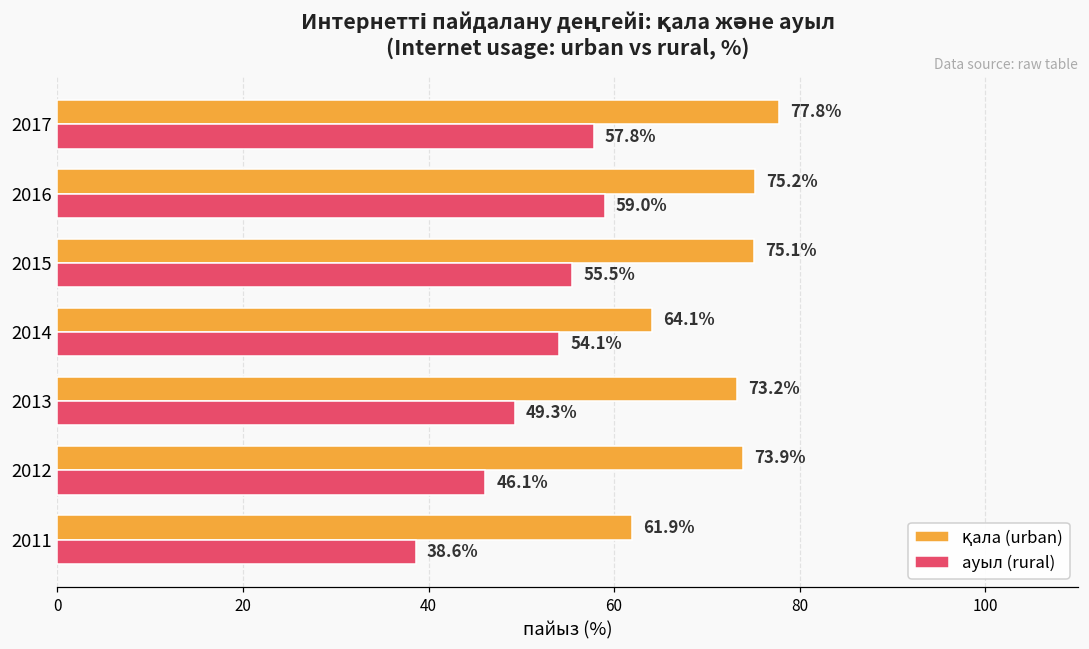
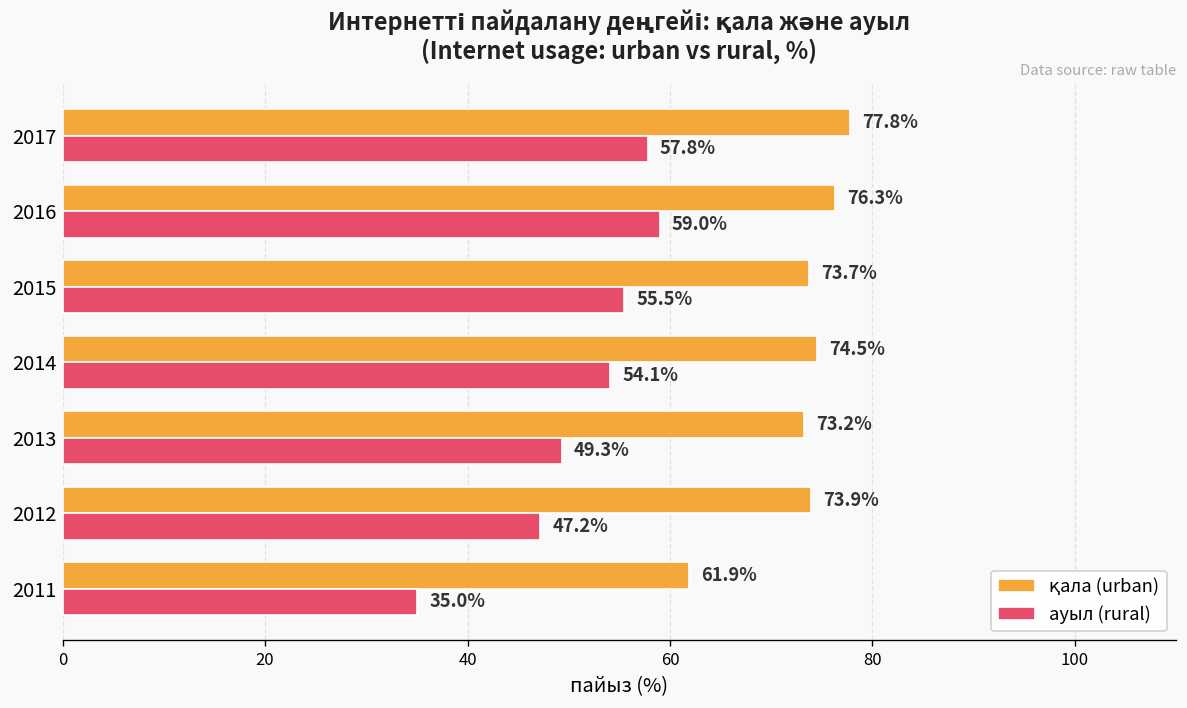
  {
    "қала (urban)": {
      "2017": "77.8%",
-     "2016": "75.2%",
-     "2015": "75.1%",
-     "2014": "64.1%",
+     "2016": "76.3%",
+     "2015": "73.7%",
+     "2014": "74.5%",
      "2013": "73.2%",
      "2012": "73.9%",
      "2011": "61.9%"
    },
    "ауыл (rural)": {
      "2017": "57.8%",
      "2016": "59.0%",
      "2015": "55.5%",
      "2014": "54.1%",
      "2013": "49.3%",
-     "2012": "46.1%",
-     "2011": "38.6%"
+     "2012": "47.2%",
+     "2011": "35.0%"
    }
  }
